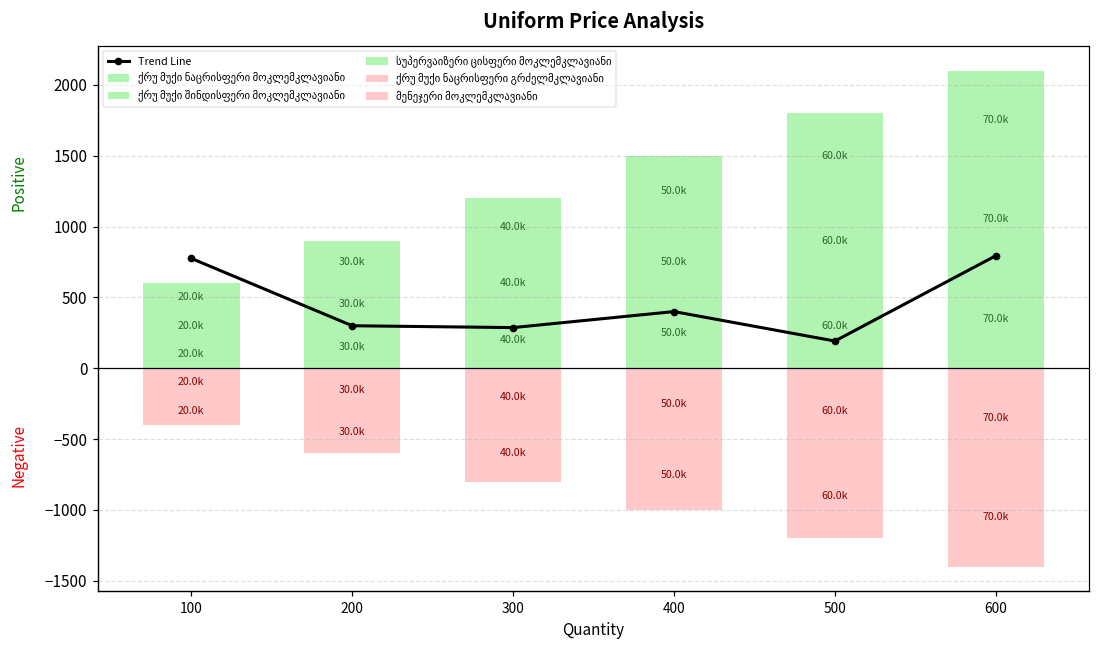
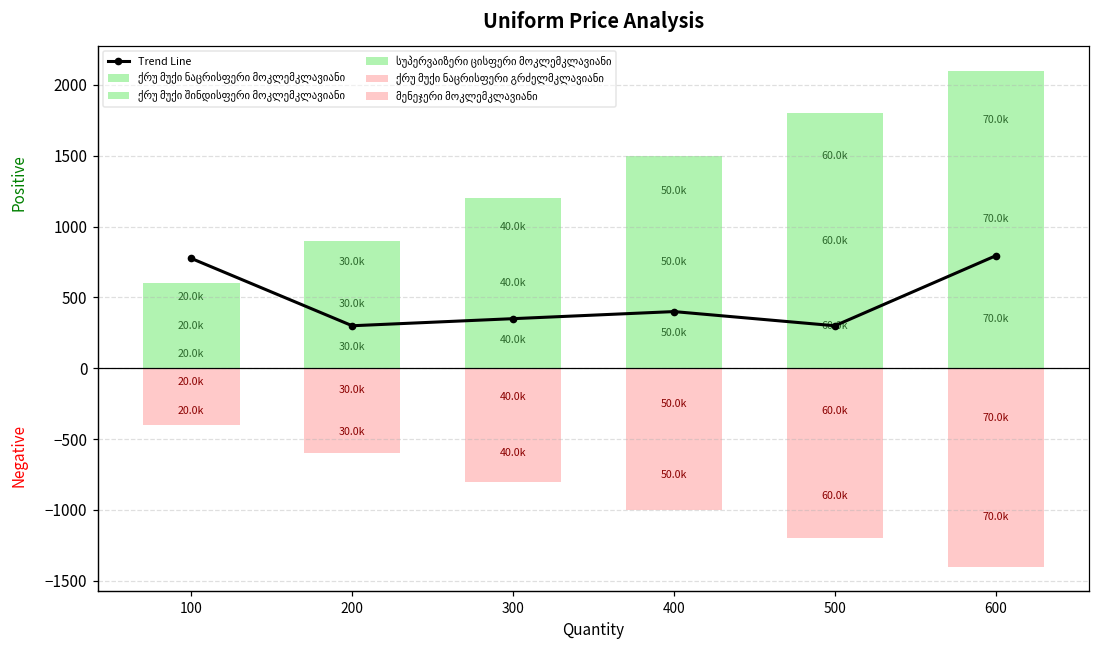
  {
    "Trend Line": {
      "100": 780,
      "200": 300,
-     "300": 290,
+     "300": 350,
      "400": 400,
-     "500": 190,
+     "500": 300,
      "600": 790
    }
  }
